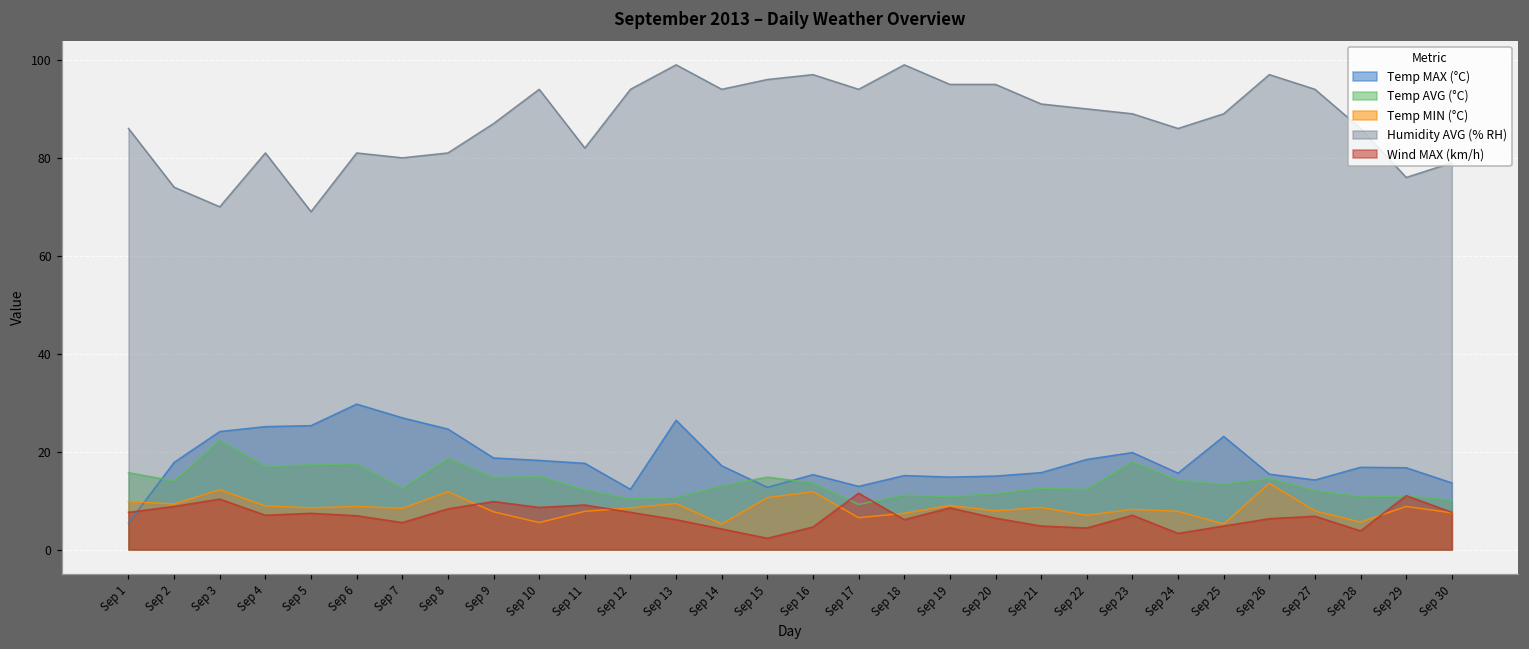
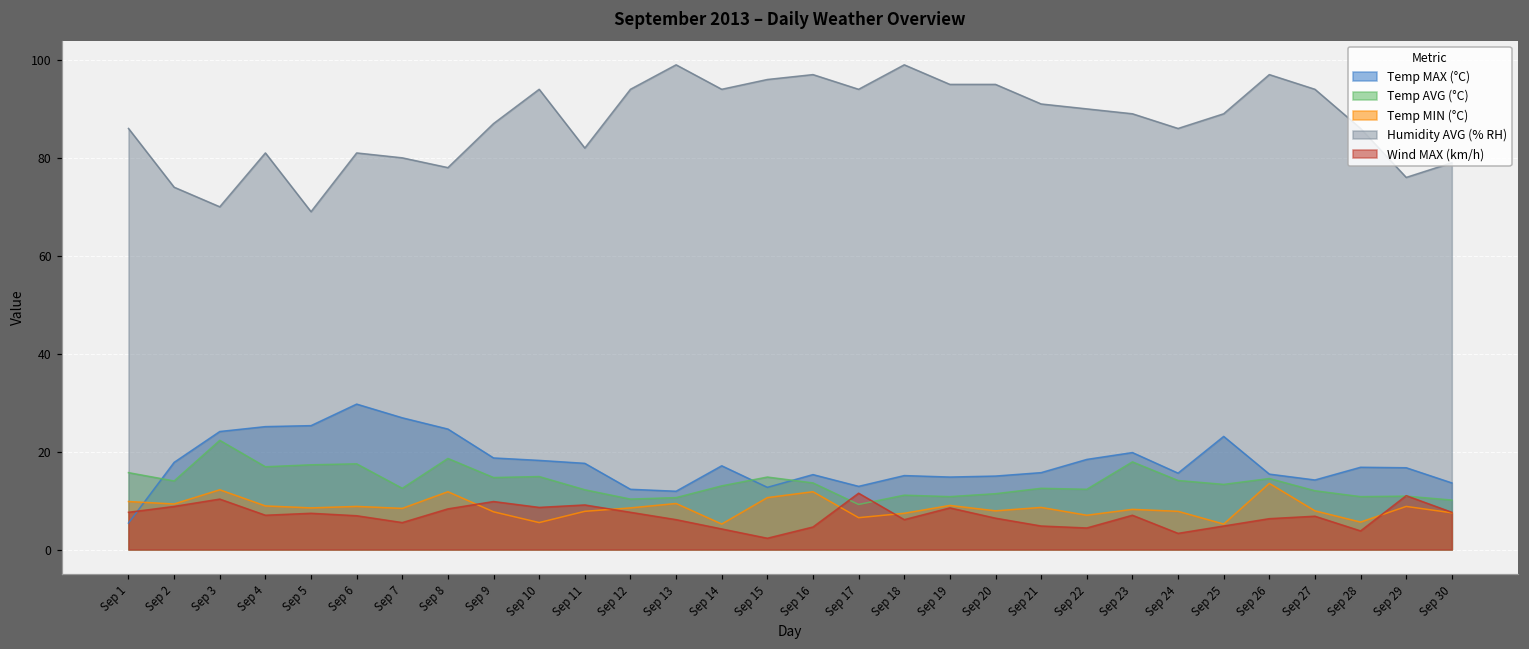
  {
    "Temp MAX (°C)": {
      "Sep 1": 5,
      "Sep 2": 18,
      "Sep 3": 24,
      "Sep 4": 25,
      "Sep 5": 25,
      "Sep 6": 30,
      "Sep 7": 27,
      "Sep 8": 25,
      "Sep 9": 19,
      "Sep 10": 18,
      "Sep 11": 18,
      "Sep 12": 12,
-     "Sep 13": 26,
+     "Sep 13": 12,
      "Sep 14": 17,
      "Sep 15": 13,
      "Sep 16": 15,
      "Sep 17": 13,
      "Sep 18": 15,
      "Sep 19": 15,
      "Sep 20": 15,
      "Sep 21": 16,
      "Sep 22": 18,
      "Sep 23": 20,
      "Sep 24": 16,
      "Sep 25": 23,
      "Sep 26": 15,
      "Sep 27": 14,
      "Sep 28": 17,
      "Sep 29": 17,
      "Sep 30": 14
    },
    "Temp AVG (°C)": {
      "Sep 1": 16,
      "Sep 2": 14,
      "Sep 3": 22,
      "Sep 4": 17,
      "Sep 5": 17,
      "Sep 6": 18,
      "Sep 7": 13,
      "Sep 8": 19,
      "Sep 9": 15,
      "Sep 10": 15,
      "Sep 11": 12,
      "Sep 12": 10,
      "Sep 13": 11,
      "Sep 14": 13,
      "Sep 15": 15,
      "Sep 16": 14,
      "Sep 17": 9,
      "Sep 18": 11,
      "Sep 19": 11,
      "Sep 20": 11,
      "Sep 21": 13,
      "Sep 22": 12,
      "Sep 23": 18,
      "Sep 24": 14,
      "Sep 25": 13,
      "Sep 26": 15,
      "Sep 27": 12,
      "Sep 28": 11,
      "Sep 30": 10
    },
    "Temp MIN (°C)": {
      "Sep 1": 10,
      "Sep 3": 12,
      "Sep 4": 9,
      "Sep 5": 9,
      "Sep 6": 9,
      "Sep 7": 8,
      "Sep 8": 12,
      "Sep 9": 8,
      "Sep 10": 6,
      "Sep 11": 8,
      "Sep 12": 9,
      "Sep 13": 9,
      "Sep 14": 5,
      "Sep 15": 11,
      "Sep 16": 12,
      "Sep 17": 7,
      "Sep 18": 7,
      "Sep 20": 8,
      "Sep 21": 9,
      "Sep 22": 7,
      "Sep 23": 8,
      "Sep 24": 8,
      "Sep 26": 14,
      "Sep 27": 8,
      "Sep 28": 6,
      "Sep 29": 9
    },
    "Humidity AVG (% RH)": {
      "Sep 1": 86,
      "Sep 2": 74,
      "Sep 3": 70,
      "Sep 4": 81,
      "Sep 5": 69,
      "Sep 6": 81,
      "Sep 7": 80,
-     "Sep 8": 81,
+     "Sep 8": 78,
      "Sep 9": 87,
      "Sep 10": 94,
      "Sep 11": 82,
      "Sep 12": 94,
      "Sep 13": 99,
      "Sep 14": 94,
      "Sep 15": 96,
      "Sep 16": 97,
      "Sep 17": 94,
      "Sep 18": 99,
      "Sep 19": 95,
      "Sep 20": 95,
      "Sep 21": 91,
      "Sep 22": 90,
      "Sep 23": 89,
      "Sep 24": 86,
      "Sep 25": 89,
      "Sep 26": 97,
      "Sep 27": 94,
      "Sep 29": 76,
      "Sep 30": 79
    },
    "Wind MAX (km/h)": {
      "Sep 1": 8,
      "Sep 3": 10,
      "Sep 4": 7,
      "Sep 5": 7,
      "Sep 6": 7,
      "Sep 7": 6,
      "Sep 8": 8,
      "Sep 9": 10,
      "Sep 10": 9,
      "Sep 11": 9,
      "Sep 12": 8,
      "Sep 13": 6,
      "Sep 14": 4,
      "Sep 15": 2,
      "Sep 16": 5,
      "Sep 17": 12,
      "Sep 18": 6,
      "Sep 20": 6,
      "Sep 21": 5,
      "Sep 22": 4,
      "Sep 23": 7,
      "Sep 24": 3,
      "Sep 26": 6,
      "Sep 27": 7,
      "Sep 28": 4
    }
  }
